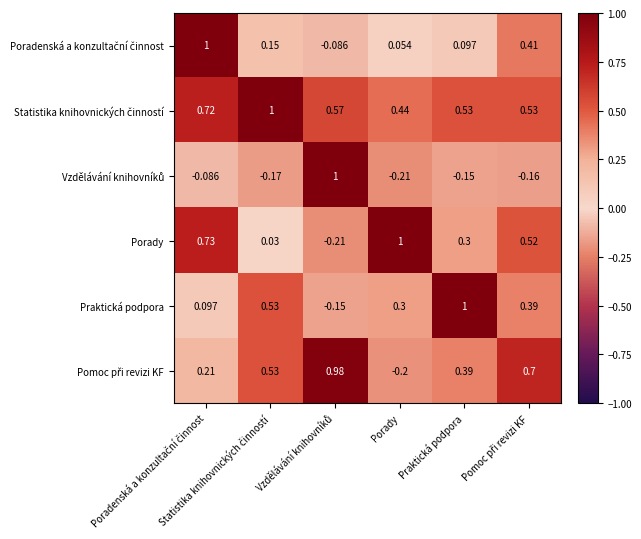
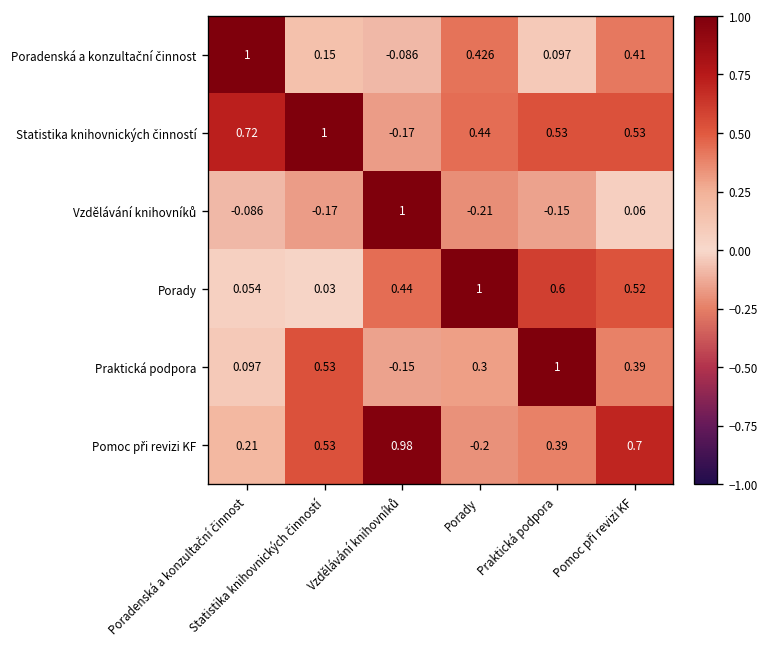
  {
    "Poradenská a konzultační činnost": {
      "Poradenská a konzultační činnost": 1,
      "Statistika knihovnických činností": 0.15,
      "Vzdělávání knihovníků": -0.086,
-     "Porady": 0.054,
+     "Porady": 0.426,
      "Praktická podpora": 0.097,
      "Pomoc při revizi KF": 0.41
    },
    "Statistika knihovnických činností": {
      "Poradenská a konzultační činnost": 0.72,
      "Statistika knihovnických činností": 1,
-     "Vzdělávání knihovníků": 0.57,
+     "Vzdělávání knihovníků": -0.17,
      "Porady": 0.44,
      "Praktická podpora": 0.53,
      "Pomoc při revizi KF": 0.53
    },
    "Vzdělávání knihovníků": {
      "Poradenská a konzultační činnost": -0.086,
      "Statistika knihovnických činností": -0.17,
      "Vzdělávání knihovníků": 1,
      "Porady": -0.21,
      "Praktická podpora": -0.15,
-     "Pomoc při revizi KF": -0.16
+     "Pomoc při revizi KF": 0.06
    },
    "Porady": {
-     "Poradenská a konzultační činnost": 0.73,
+     "Poradenská a konzultační činnost": 0.054,
      "Statistika knihovnických činností": 0.03,
-     "Vzdělávání knihovníků": -0.21,
+     "Vzdělávání knihovníků": 0.44,
      "Porady": 1,
-     "Praktická podpora": 0.3,
+     "Praktická podpora": 0.6,
      "Pomoc při revizi KF": 0.52
    },
    "Praktická podpora": {
      "Poradenská a konzultační činnost": 0.097,
      "Statistika knihovnických činností": 0.53,
      "Vzdělávání knihovníků": -0.15,
      "Porady": 0.3,
      "Praktická podpora": 1,
      "Pomoc při revizi KF": 0.39
    },
    "Pomoc při revizi KF": {
      "Poradenská a konzultační činnost": 0.21,
      "Statistika knihovnických činností": 0.53,
      "Vzdělávání knihovníků": 0.98,
      "Porady": -0.2,
      "Praktická podpora": 0.39,
      "Pomoc při revizi KF": 0.7
    }
  }
